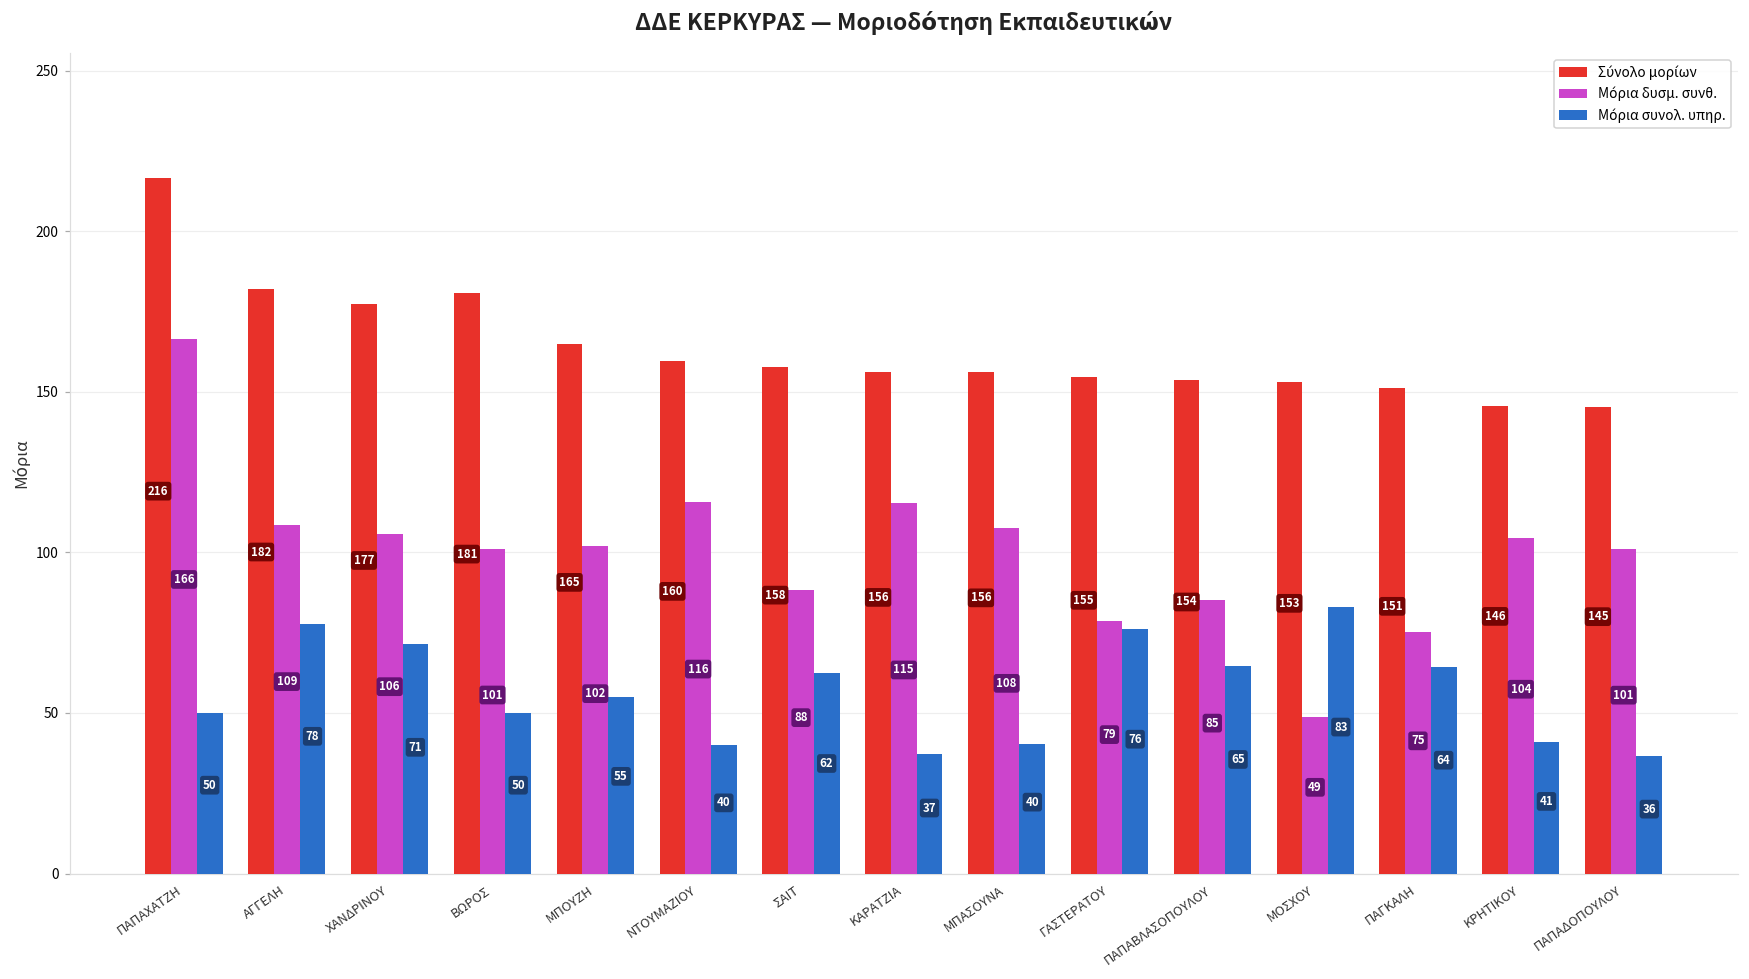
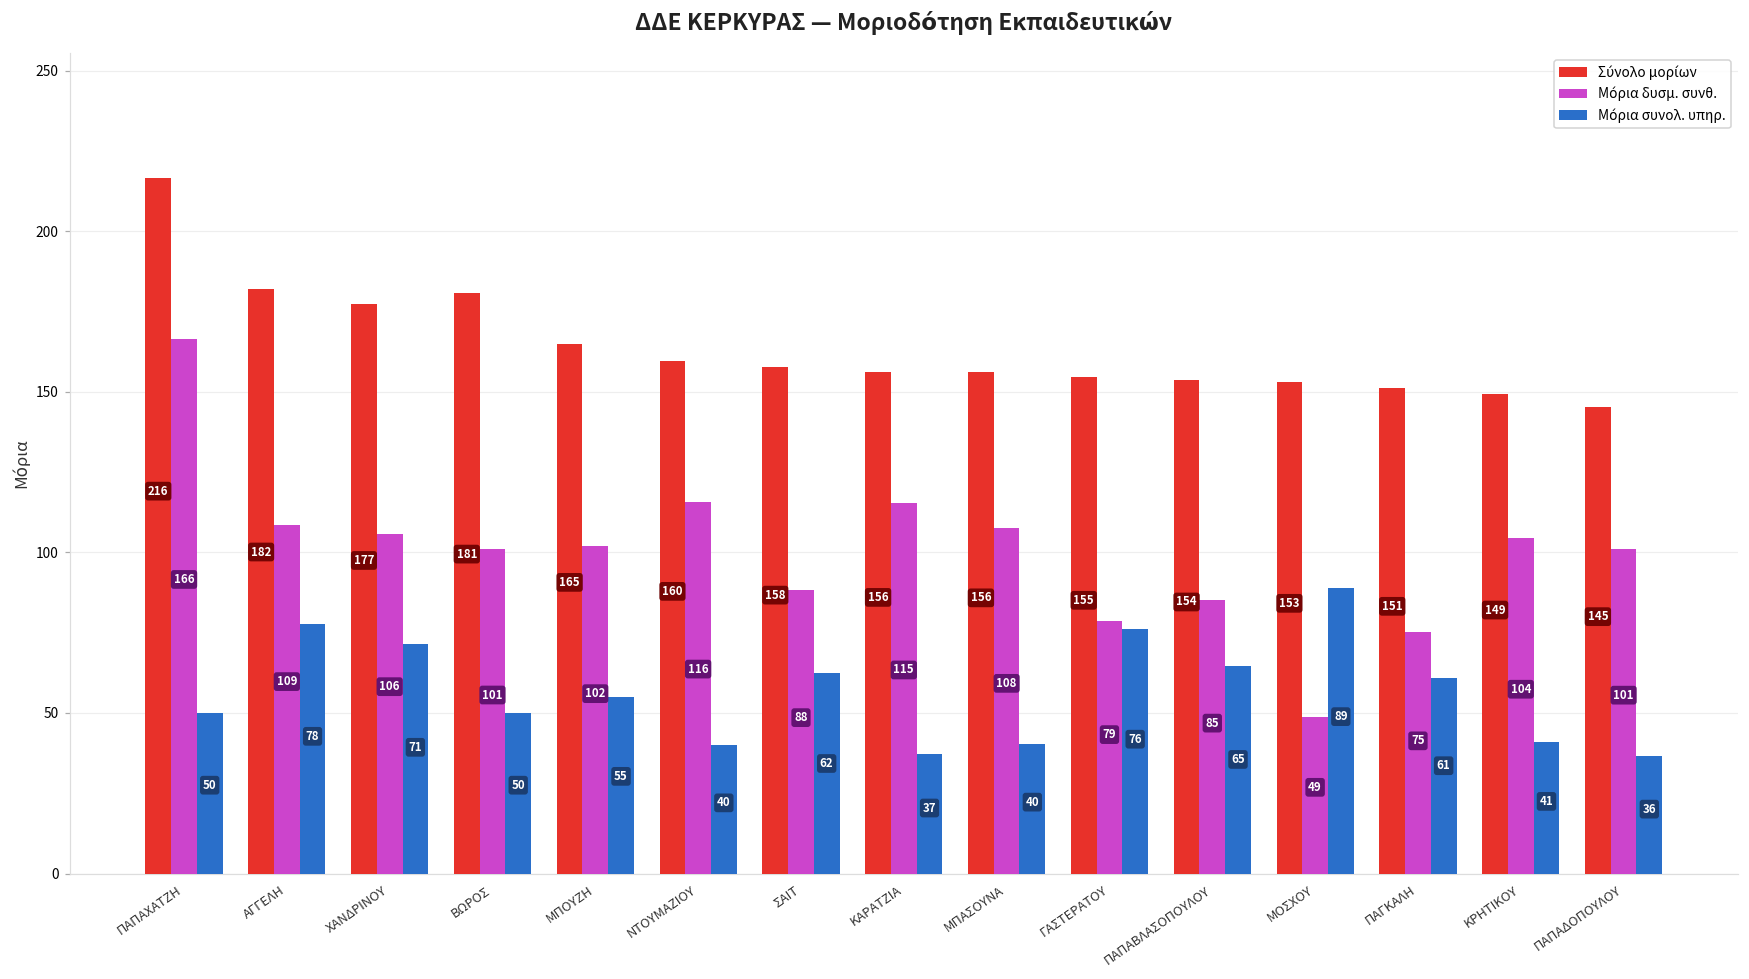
  {
    "Σύνολο μορίων": {
-     "ΚΡΗΤΙΚΟΥ": 146
+     "ΚΡΗΤΙΚΟΥ": 149
    },
    "Μόρια συνολ. υπηρ.": {
-     "ΜΟΣΧΟΥ": 83,
-     "ΠΑΓΚΑΛΗ": 64
+     "ΜΟΣΧΟΥ": 89,
+     "ΠΑΓΚΑΛΗ": 61
    }
  }
